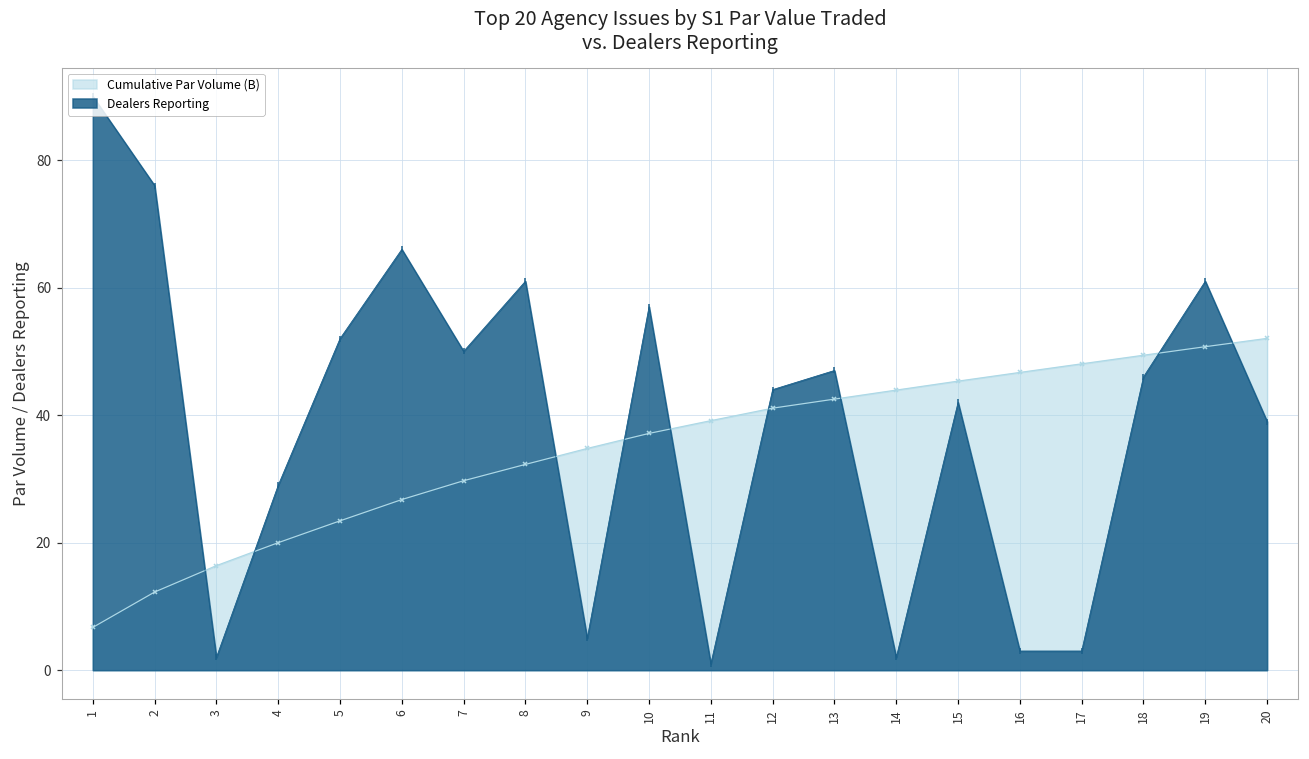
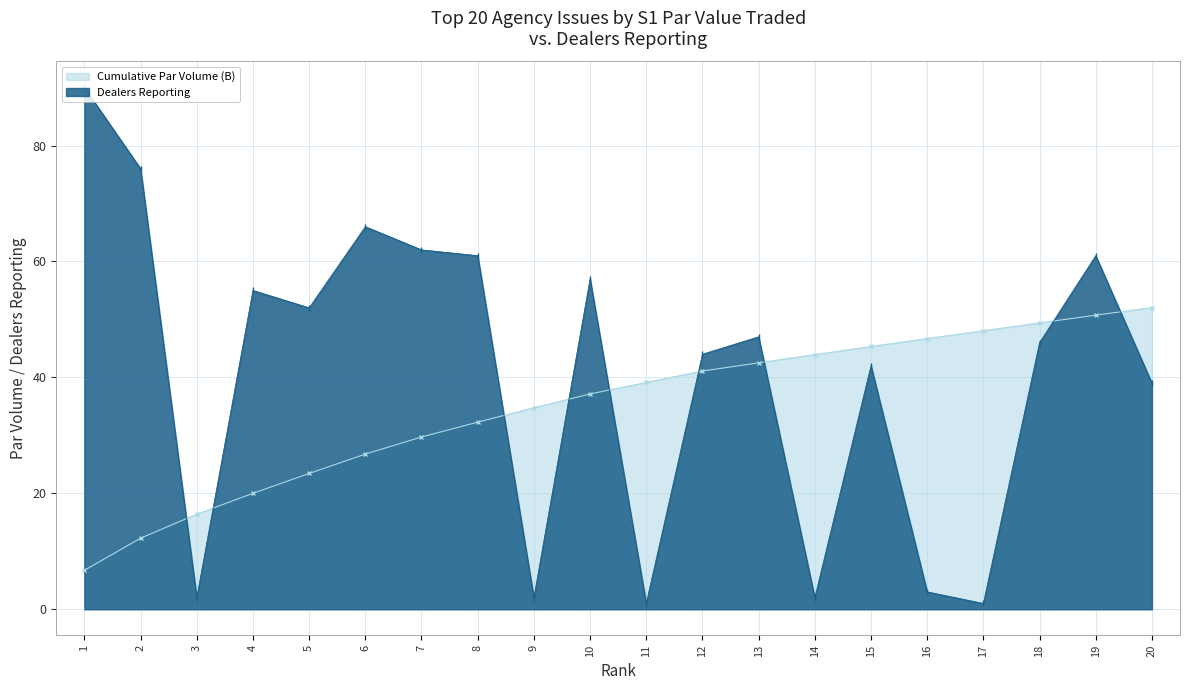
  {
    "Cumulative Par Volume (B)": {
      "1": 7,
      "2": 12,
      "3": 16,
      "4": 20,
      "5": 23,
      "6": 27,
      "7": 30,
      "8": 32,
      "9": 35,
      "10": 37,
      "11": 39,
      "12": 41,
      "13": 43,
      "14": 44,
      "15": 45,
      "16": 47,
      "17": 48,
      "18": 49,
      "19": 51,
      "20": 52
    },
    "Dealers Reporting": {
      "2": 76,
      "3": 2,
-     "4": 29,
+     "4": 55,
      "5": 52,
      "6": 66,
-     "7": 50,
+     "7": 62,
      "8": 61,
-     "9": 5,
+     "9": 2,
      "10": 57,
      "11": 1,
      "12": 44,
      "13": 47,
      "14": 2,
      "15": 42,
      "16": 3,
-     "17": 3,
+     "17": 1,
      "18": 46,
      "19": 61,
      "20": 39
    }
  }
